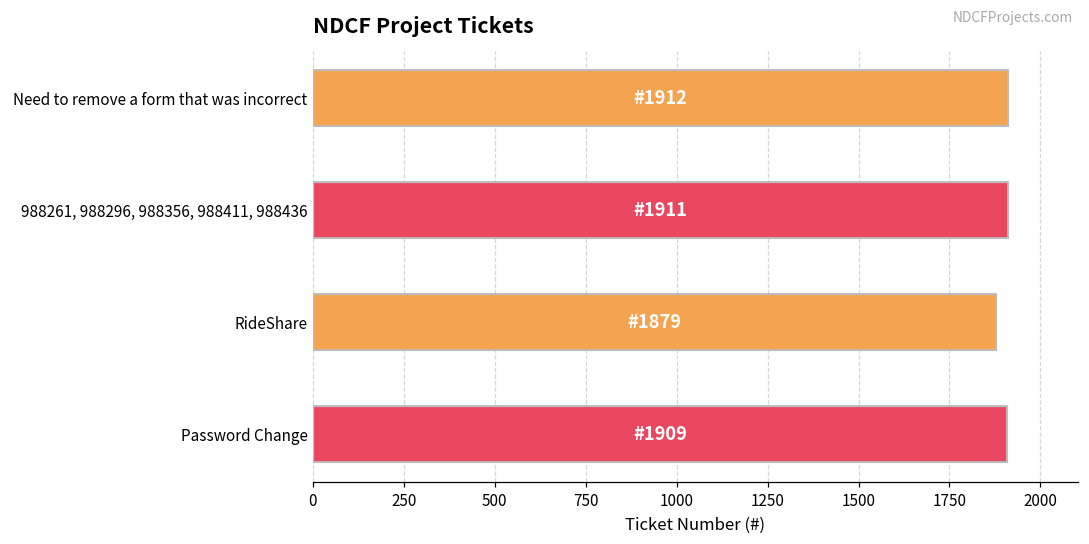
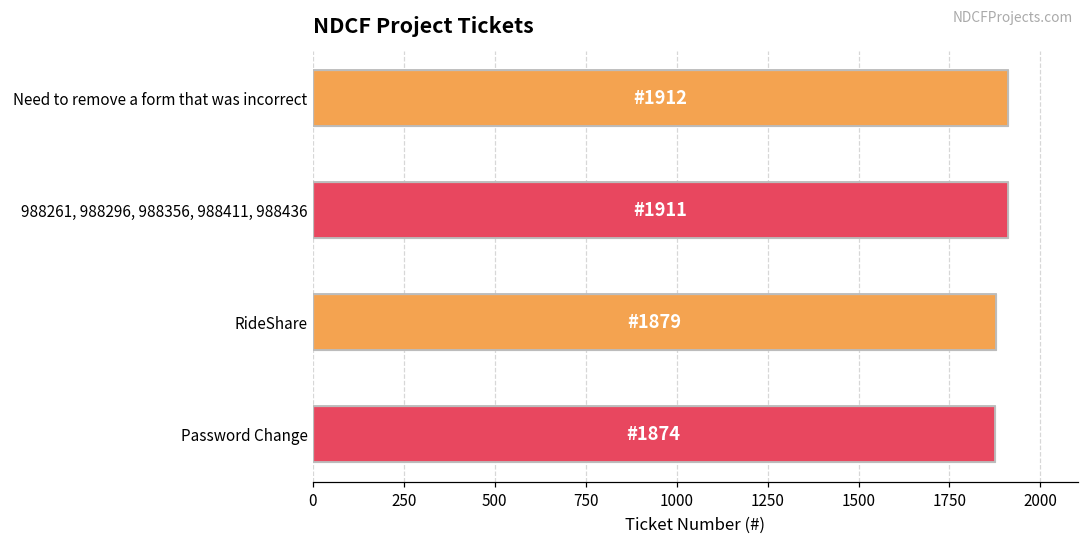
  {
    "Need to remove a form that was incorrect": 1912,
    "988261, 988296, 988356, 988411, 988436": 1911,
    "RideShare": 1879,
-   "Password Change": 1909
+   "Password Change": 1874
  }
